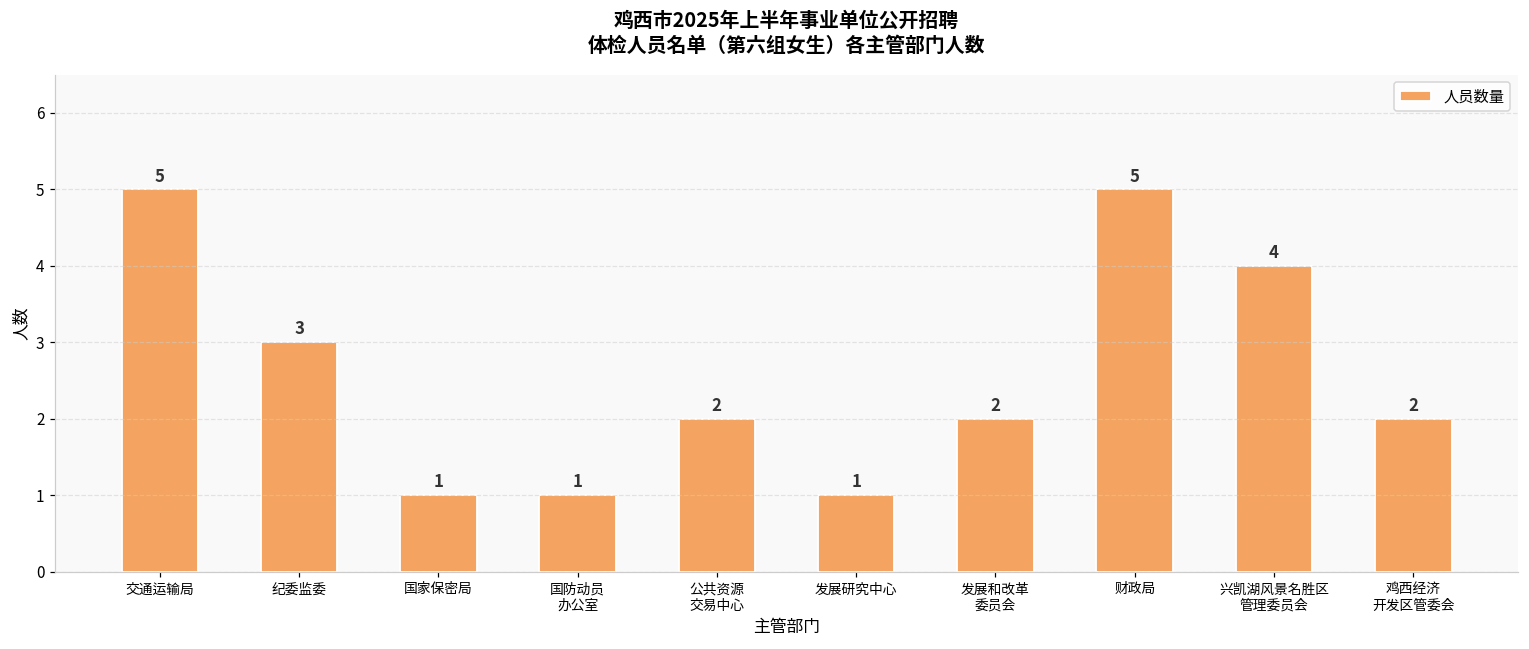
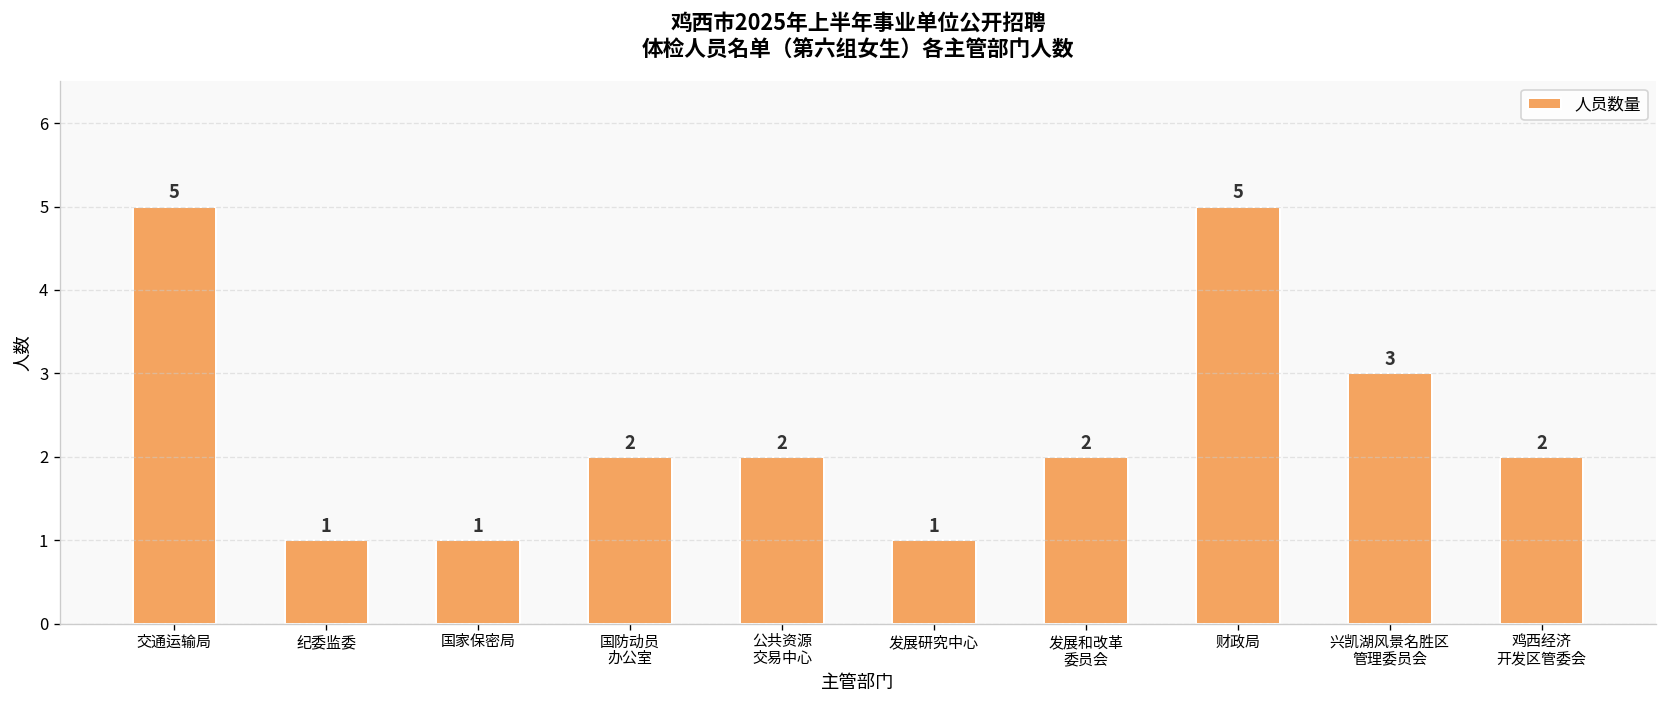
  {
    "交通运输局": 5,
-   "纪委监委": 3,
+   "纪委监委": 1,
    "国家保密局": 1,
-   "国防动员 办公室": 1,
+   "国防动员 办公室": 2,
    "公共资源 交易中心": 2,
    "发展研究中心": 1,
    "发展和改革 委员会": 2,
    "财政局": 5,
-   "兴凯湖风景名胜区 管理委员会": 4,
+   "兴凯湖风景名胜区 管理委员会": 3,
    "鸡西经济 开发区管委会": 2
  }
